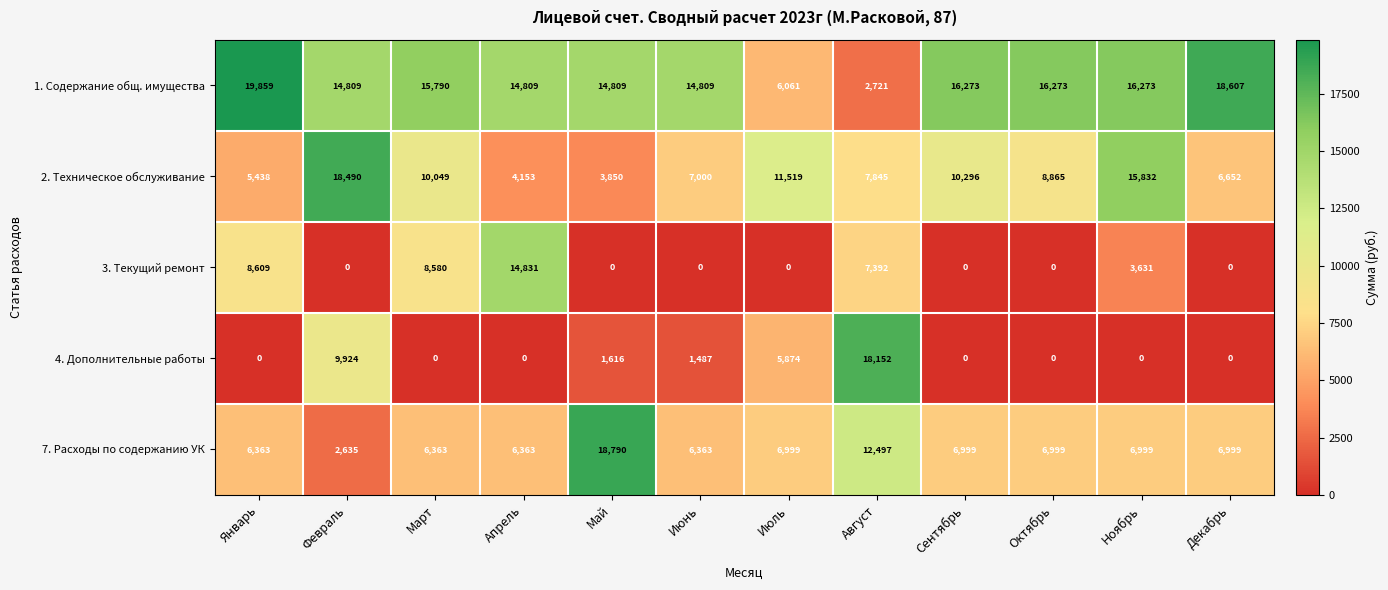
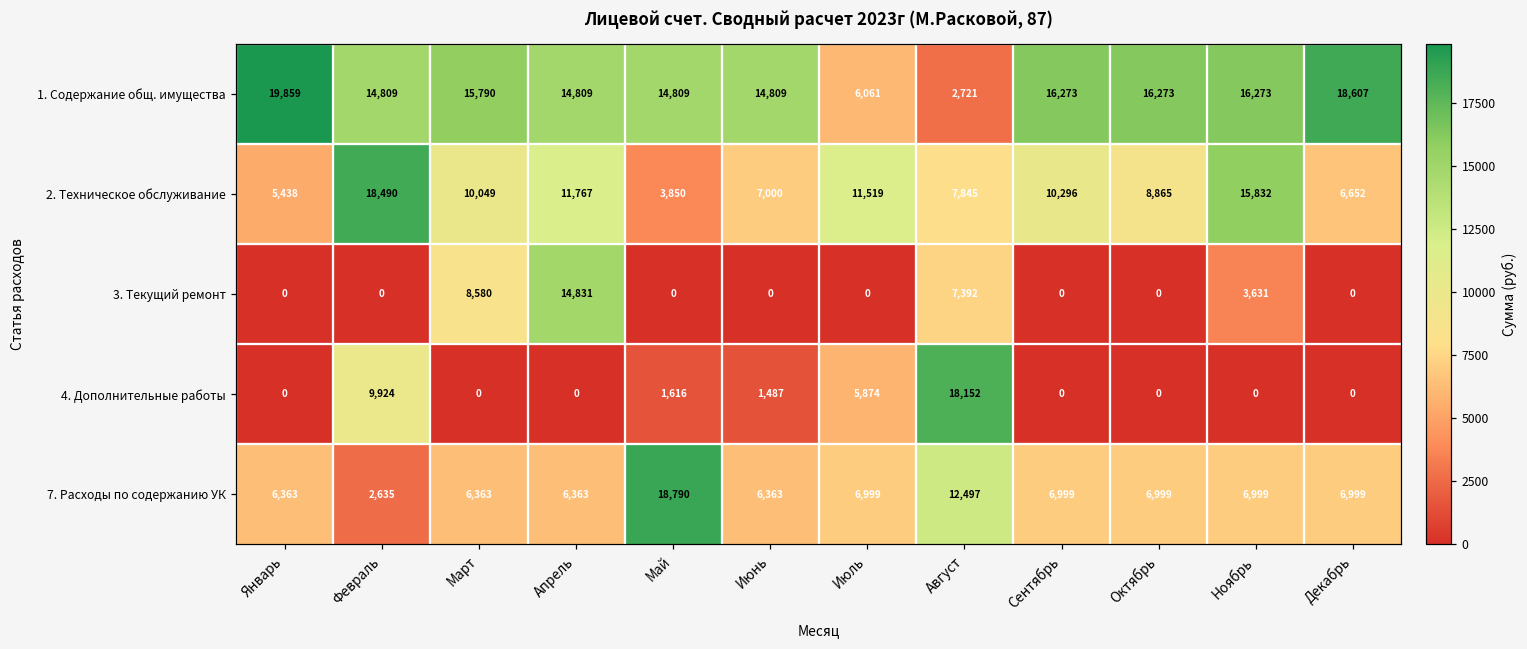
  {
    "1. Содержание общ. имущества": {
      "Январь": "19,859",
      "Февраль": "14,809",
      "Март": "15,790",
      "Апрель": "14,809",
      "Май": "14,809",
      "Июнь": "14,809",
      "Июль": "6,061",
      "Август": "2,721",
      "Сентябрь": "16,273",
      "Октябрь": "16,273",
      "Ноябрь": "16,273",
      "Декабрь": "18,607"
    },
    "2. Техническое обслуживание": {
      "Январь": "5,438",
      "Февраль": "18,490",
      "Март": "10,049",
-     "Апрель": "4,153",
+     "Апрель": "11,767",
      "Май": "3,850",
      "Июнь": "7,000",
      "Июль": "11,519",
      "Август": "7,845",
      "Сентябрь": "10,296",
      "Октябрь": "8,865",
      "Ноябрь": "15,832",
      "Декабрь": "6,652"
    },
    "3. Текущий ремонт": {
-     "Январь": "8,609",
+     "Январь": "0",
      "Февраль": "0",
      "Март": "8,580",
      "Апрель": "14,831",
      "Май": "0",
      "Июнь": "0",
      "Июль": "0",
      "Август": "7,392",
      "Сентябрь": "0",
      "Октябрь": "0",
      "Ноябрь": "3,631",
      "Декабрь": "0"
    },
    "4. Дополнительные работы": {
      "Январь": "0",
      "Февраль": "9,924",
      "Март": "0",
      "Апрель": "0",
      "Май": "1,616",
      "Июнь": "1,487",
      "Июль": "5,874",
      "Август": "18,152",
      "Сентябрь": "0",
      "Октябрь": "0",
      "Ноябрь": "0",
      "Декабрь": "0"
    },
    "7. Расходы по содержанию УК": {
      "Январь": "6,363",
      "Февраль": "2,635",
      "Март": "6,363",
      "Апрель": "6,363",
      "Май": "18,790",
      "Июнь": "6,363",
      "Июль": "6,999",
      "Август": "12,497",
      "Сентябрь": "6,999",
      "Октябрь": "6,999",
      "Ноябрь": "6,999",
      "Декабрь": "6,999"
    }
  }
